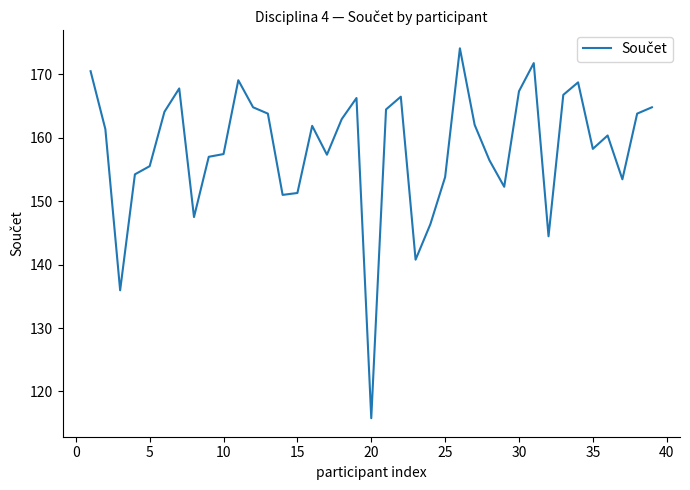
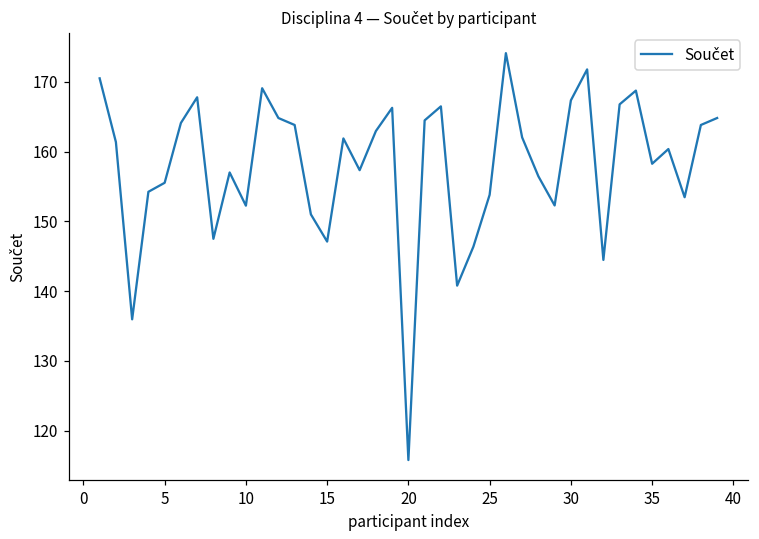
  {
    "5": 156,
-   "10": 157,
-   "15": 151,
+   "10": 152,
+   "15": 147,
    "20": 116,
    "25": 154,
    "30": 167,
    "35": 158
  }
